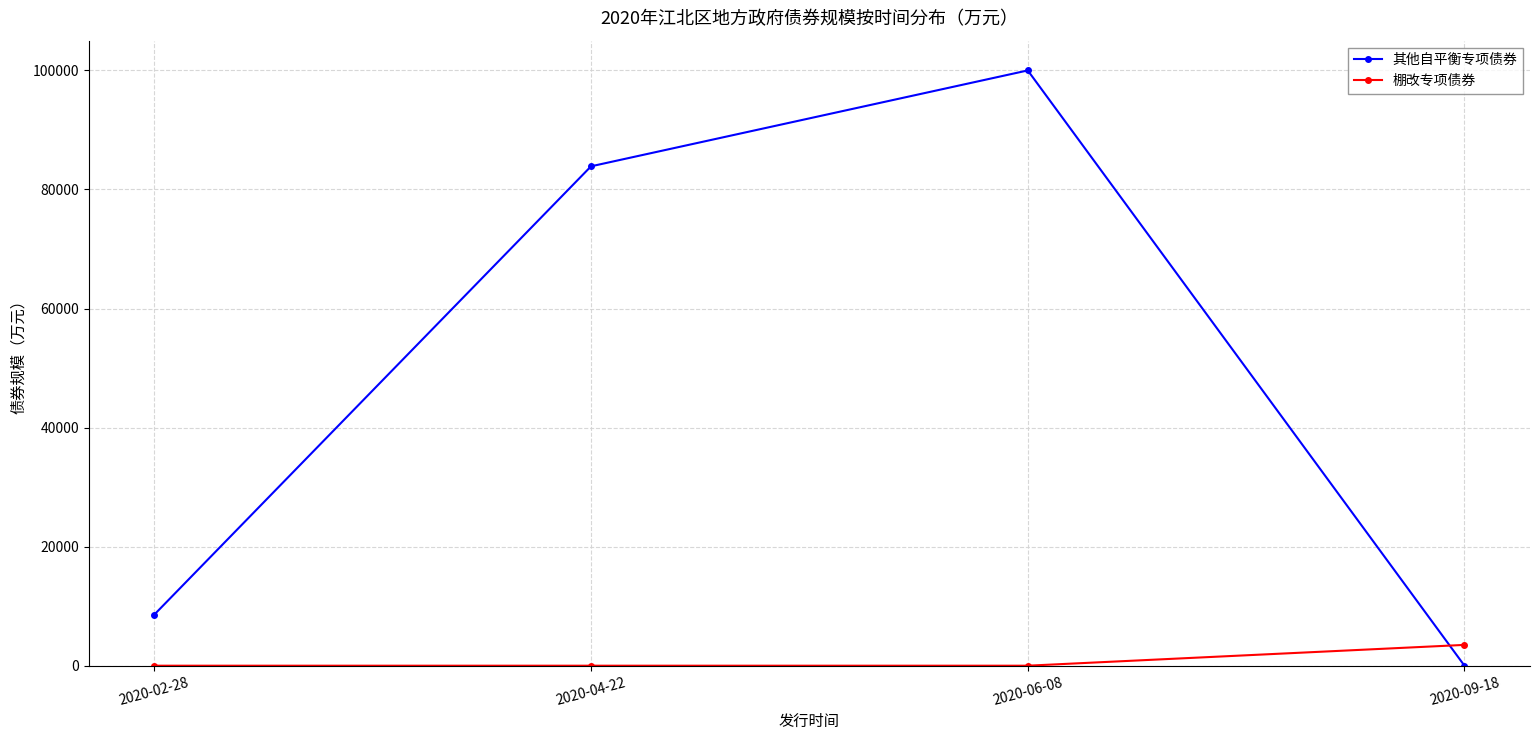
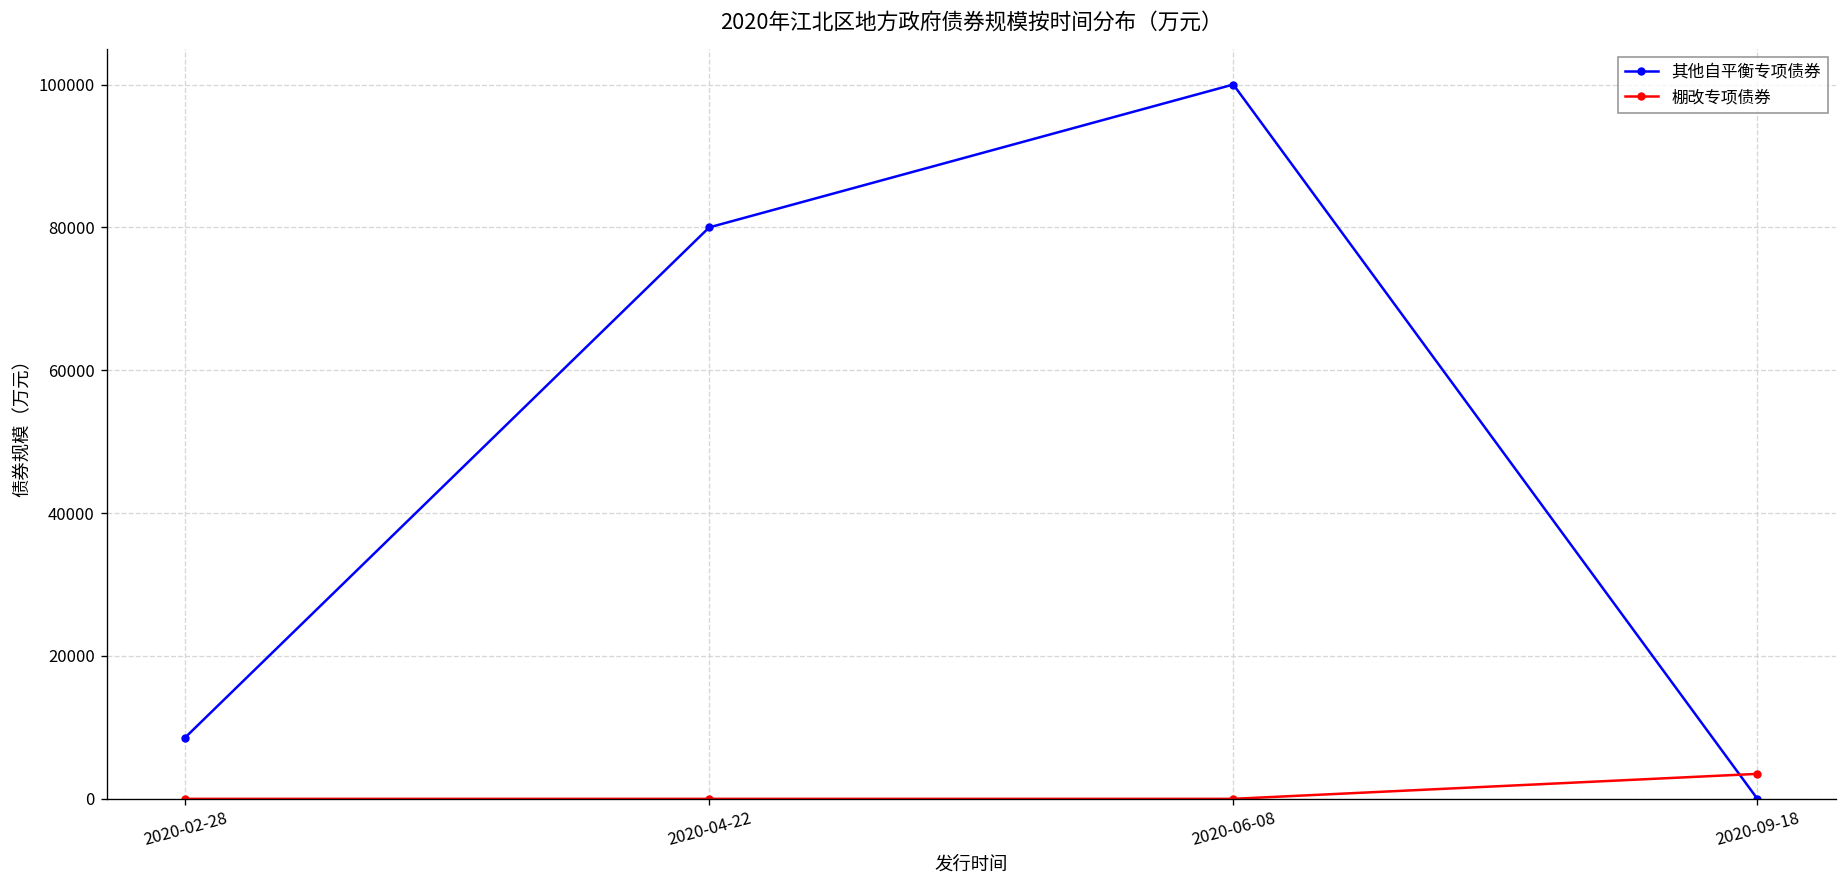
  {
    "其他自平衡专项债券": {
      "2020-02-28": 9000,
-     "2020-04-22": 84000,
+     "2020-04-22": 80000,
      "2020-06-08": 100000,
      "2020-09-18": 0
    },
    "棚改专项债券": {
      "2020-02-28": 0,
      "2020-04-22": 0,
      "2020-06-08": 0,
      "2020-09-18": 3000
    }
  }
